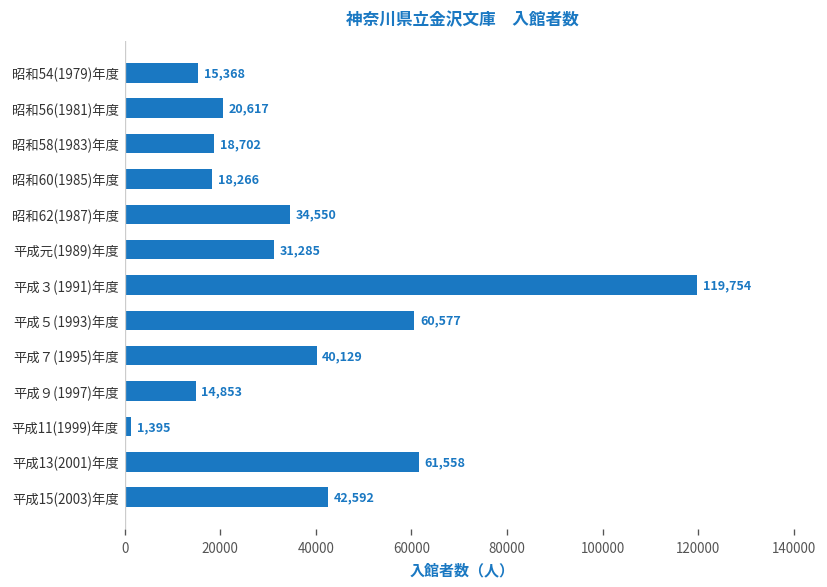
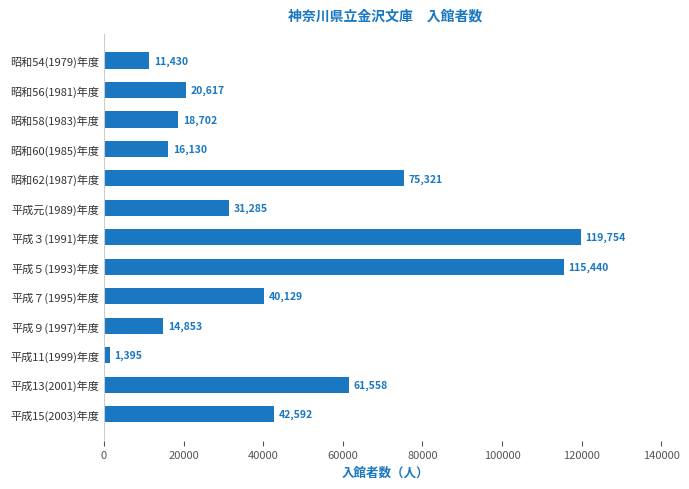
  {
-   "昭和54(1979)年度": "15,368",
+   "昭和54(1979)年度": "11,430",
    "昭和56(1981)年度": "20,617",
    "昭和58(1983)年度": "18,702",
-   "昭和60(1985)年度": "18,266",
-   "昭和62(1987)年度": "34,550",
+   "昭和60(1985)年度": "16,130",
+   "昭和62(1987)年度": "75,321",
    "平成元(1989)年度": "31,285",
    "平成３(1991)年度": "119,754",
-   "平成５(1993)年度": "60,577",
+   "平成５(1993)年度": "115,440",
    "平成７(1995)年度": "40,129",
    "平成９(1997)年度": "14,853",
    "平成11(1999)年度": "1,395",
    "平成13(2001)年度": "61,558",
    "平成15(2003)年度": "42,592"
  }
